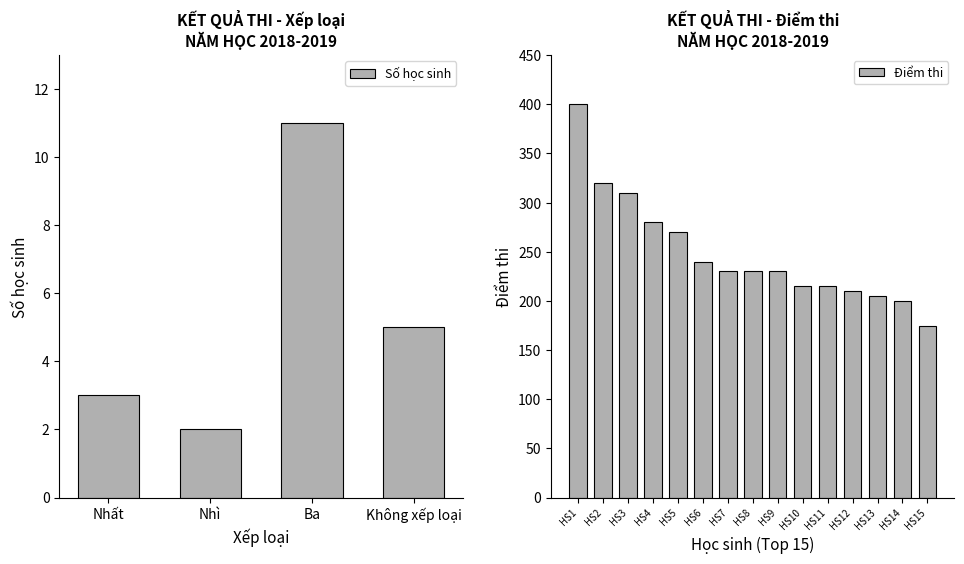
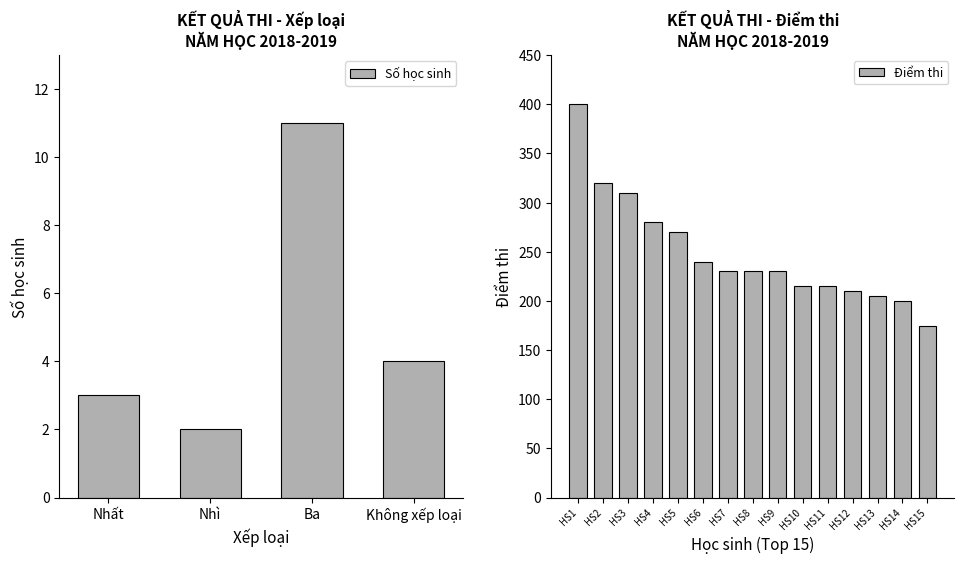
  {
    "KẾT QUẢ THI - Xếp loại NĂM HỌC 2018-2019": {
      "Nhất": 3,
      "Nhì": 2,
      "Ba": 11,
-     "Không xếp loại": 5
+     "Không xếp loại": 4
    },
    "KẾT QUẢ THI - Điểm thi NĂM HỌC 2018-2019": {
      "HS1": 400,
      "HS2": 320,
      "HS3": 310,
      "HS4": 280,
      "HS5": 270,
      "HS6": 240,
      "HS7": 230,
      "HS8": 230,
      "HS9": 230,
      "HS10": 220,
      "HS11": 220,
      "HS12": 210,
      "HS13": 210,
      "HS14": 200,
      "HS15": 180
    }
  }
